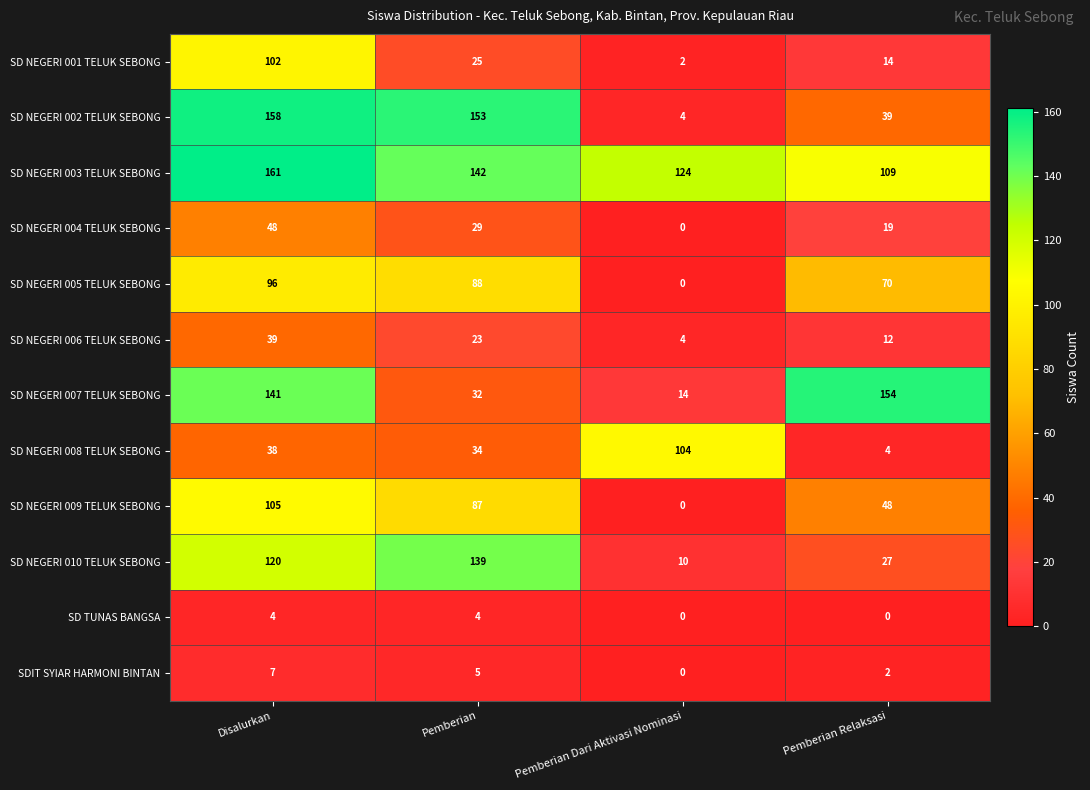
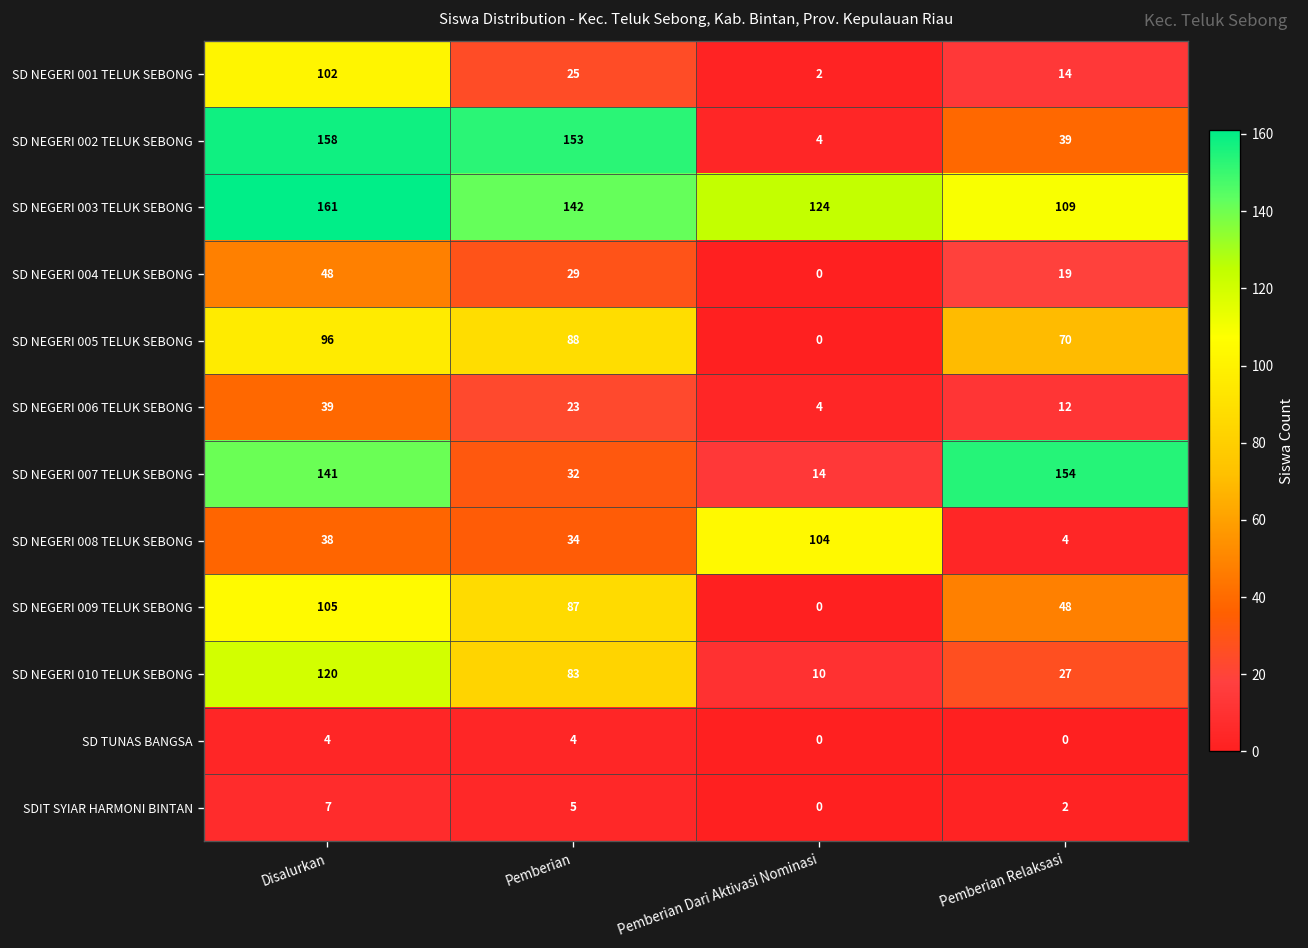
  {
    "SD NEGERI 001 TELUK SEBONG": {
      "Disalurkan": 102,
      "Pemberian": 25,
      "Pemberian Dari Aktivasi Nominasi": 2,
      "Pemberian Relaksasi": 14
    },
    "SD NEGERI 002 TELUK SEBONG": {
      "Disalurkan": 158,
      "Pemberian": 153,
      "Pemberian Dari Aktivasi Nominasi": 4,
      "Pemberian Relaksasi": 39
    },
    "SD NEGERI 003 TELUK SEBONG": {
      "Disalurkan": 161,
      "Pemberian": 142,
      "Pemberian Dari Aktivasi Nominasi": 124,
      "Pemberian Relaksasi": 109
    },
    "SD NEGERI 004 TELUK SEBONG": {
      "Disalurkan": 48,
      "Pemberian": 29,
      "Pemberian Dari Aktivasi Nominasi": 0,
      "Pemberian Relaksasi": 19
    },
    "SD NEGERI 005 TELUK SEBONG": {
      "Disalurkan": 96,
      "Pemberian": 88,
      "Pemberian Dari Aktivasi Nominasi": 0,
      "Pemberian Relaksasi": 70
    },
    "SD NEGERI 006 TELUK SEBONG": {
      "Disalurkan": 39,
      "Pemberian": 23,
      "Pemberian Dari Aktivasi Nominasi": 4,
      "Pemberian Relaksasi": 12
    },
    "SD NEGERI 007 TELUK SEBONG": {
      "Disalurkan": 141,
      "Pemberian": 32,
      "Pemberian Dari Aktivasi Nominasi": 14,
      "Pemberian Relaksasi": 154
    },
    "SD NEGERI 008 TELUK SEBONG": {
      "Disalurkan": 38,
      "Pemberian": 34,
      "Pemberian Dari Aktivasi Nominasi": 104,
      "Pemberian Relaksasi": 4
    },
    "SD NEGERI 009 TELUK SEBONG": {
      "Disalurkan": 105,
      "Pemberian": 87,
      "Pemberian Dari Aktivasi Nominasi": 0,
      "Pemberian Relaksasi": 48
    },
    "SD NEGERI 010 TELUK SEBONG": {
      "Disalurkan": 120,
-     "Pemberian": 139,
+     "Pemberian": 83,
      "Pemberian Dari Aktivasi Nominasi": 10,
      "Pemberian Relaksasi": 27
    },
    "SD TUNAS BANGSA": {
      "Disalurkan": 4,
      "Pemberian": 4,
      "Pemberian Dari Aktivasi Nominasi": 0,
      "Pemberian Relaksasi": 0
    },
    "SDIT SYIAR HARMONI BINTAN": {
      "Disalurkan": 7,
      "Pemberian": 5,
      "Pemberian Dari Aktivasi Nominasi": 0,
      "Pemberian Relaksasi": 2
    }
  }
